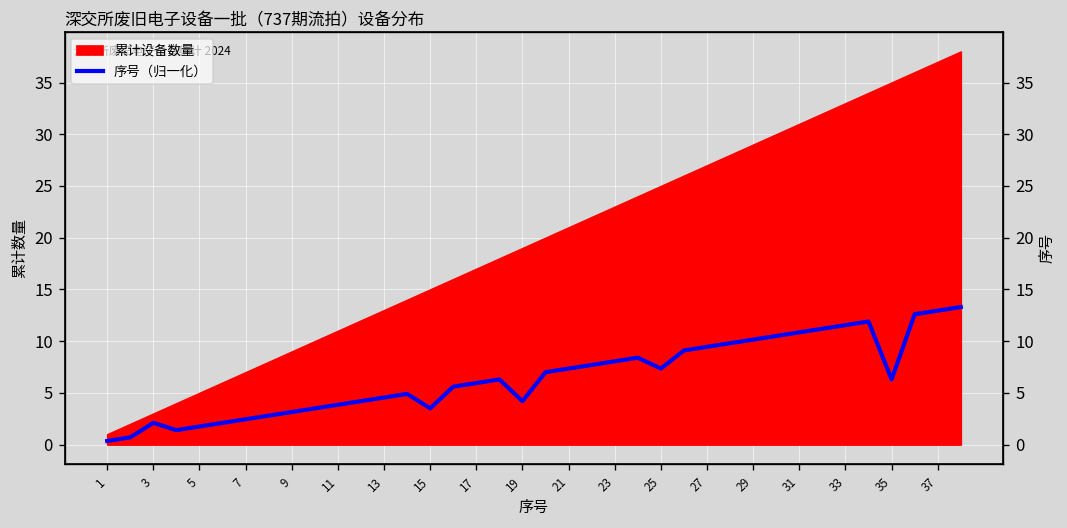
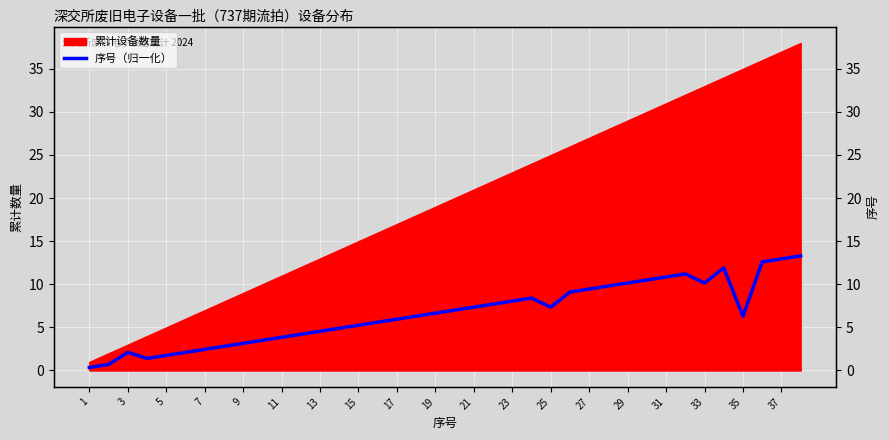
  {
    "序号（归一化）": {
      "1": 0,
      "3": 2,
      "5": 2,
      "7": 2,
      "9": 3,
      "11": 4,
      "13": 5,
-     "15": 4,
+     "15": 5,
      "17": 6,
-     "19": 4,
+     "19": 7,
      "21": 7,
      "23": 8,
      "25": 7,
      "27": 9,
      "29": 10,
      "31": 11,
-     "33": 12,
+     "33": 10,
      "35": 6,
      "37": 13
    },
    "累计设备数量": {
      "1": 1,
      "3": 3,
      "5": 5,
      "7": 7,
      "9": 9,
      "11": 11,
      "13": 13,
      "15": 15,
      "17": 17,
      "19": 19,
      "21": 21,
      "23": 23,
      "25": 25,
      "27": 27,
      "29": 29,
      "31": 31,
      "33": 33,
      "35": 35,
      "37": 37
    }
  }
